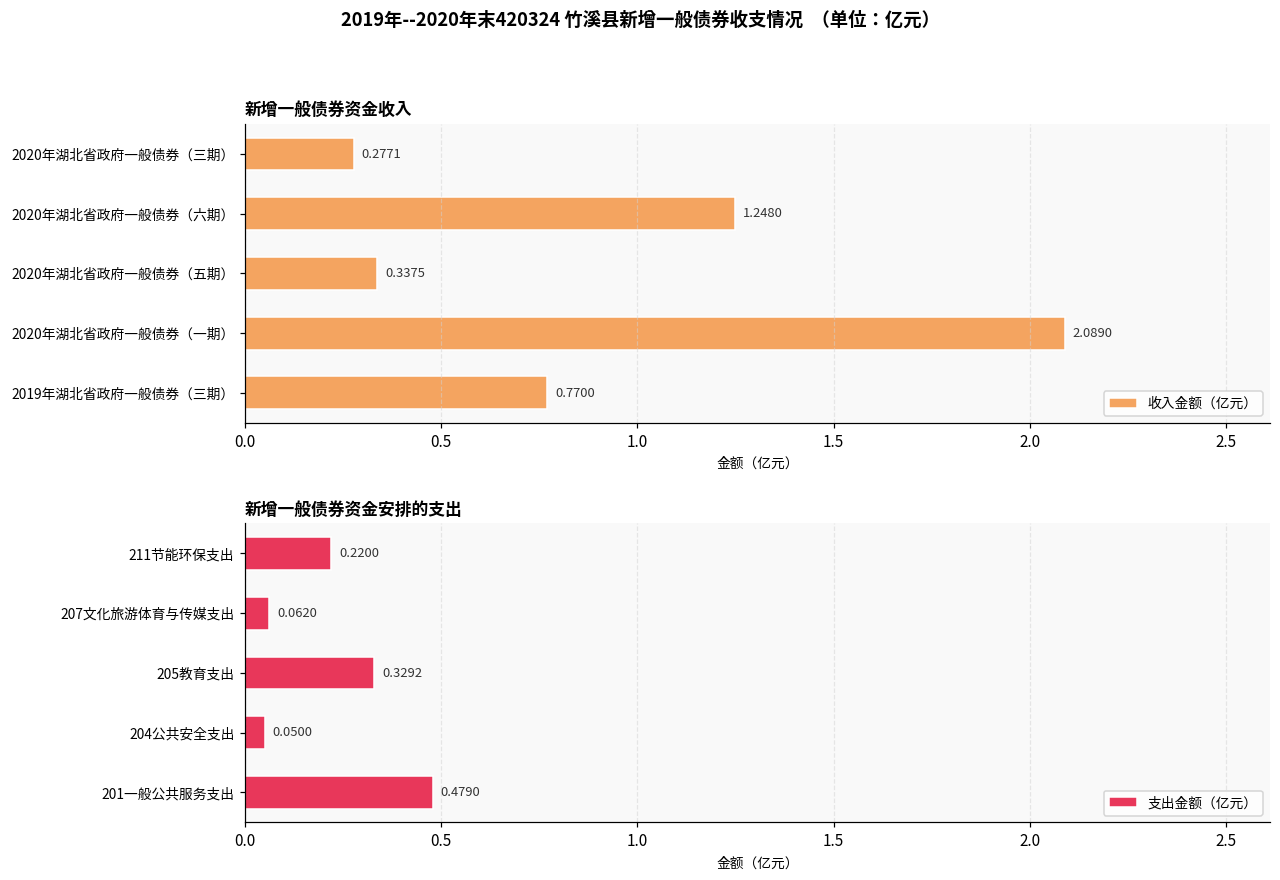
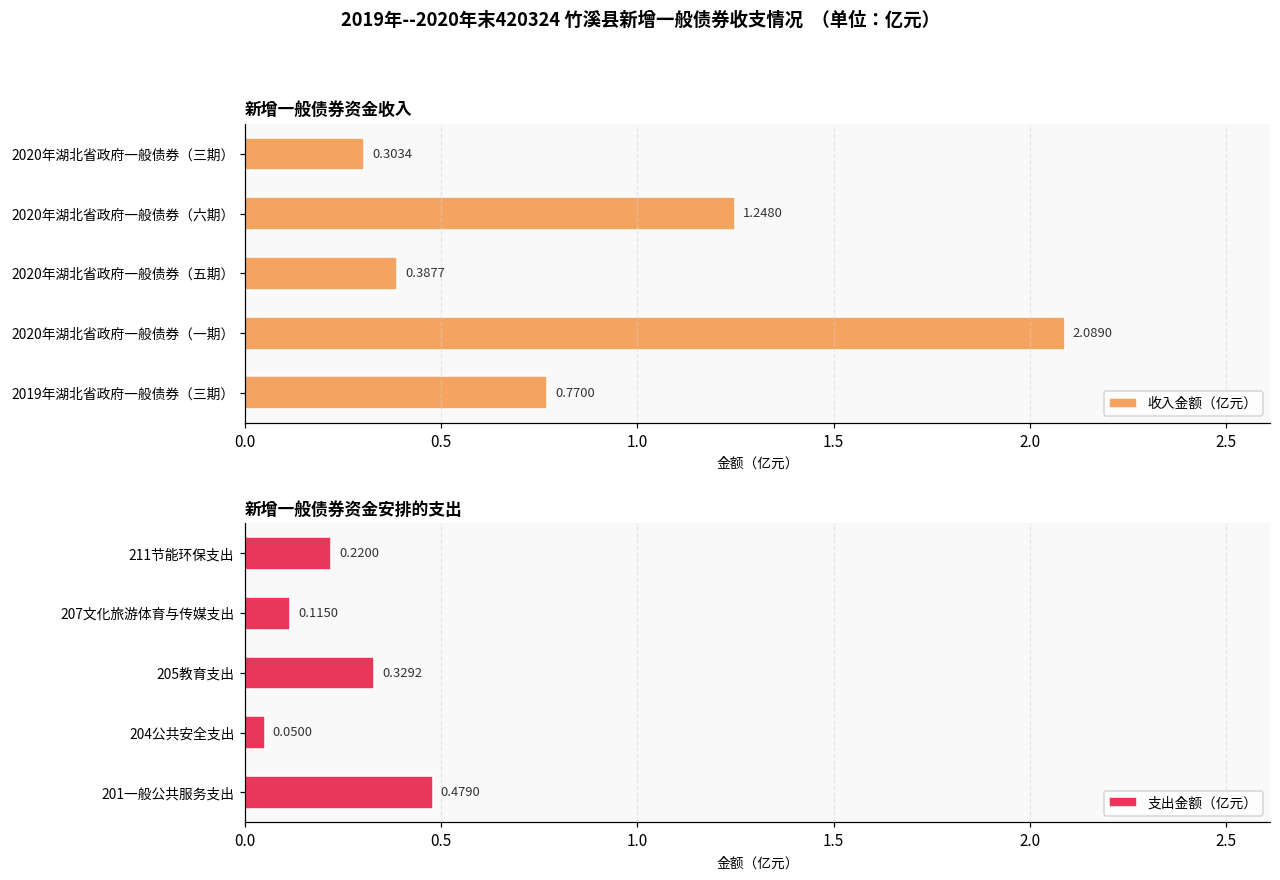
  {
    "新增一般债券资金收入": {
-     "2020年湖北省政府一般债券（三期）": 0.2771,
+     "2020年湖北省政府一般债券（三期）": 0.3034,
      "2020年湖北省政府一般债券（六期）": 1.2480,
-     "2020年湖北省政府一般债券（五期）": 0.3375,
+     "2020年湖北省政府一般债券（五期）": 0.3877,
      "2020年湖北省政府一般债券（一期）": 2.0890,
      "2019年湖北省政府一般债券（三期）": 0.7700
    },
    "新增一般债券资金安排的支出": {
      "211节能环保支出": 0.2200,
-     "207文化旅游体育与传媒支出": 0.0620,
+     "207文化旅游体育与传媒支出": 0.1150,
      "205教育支出": 0.3292,
      "204公共安全支出": 0.0500,
      "201一般公共服务支出": 0.4790
    }
  }
